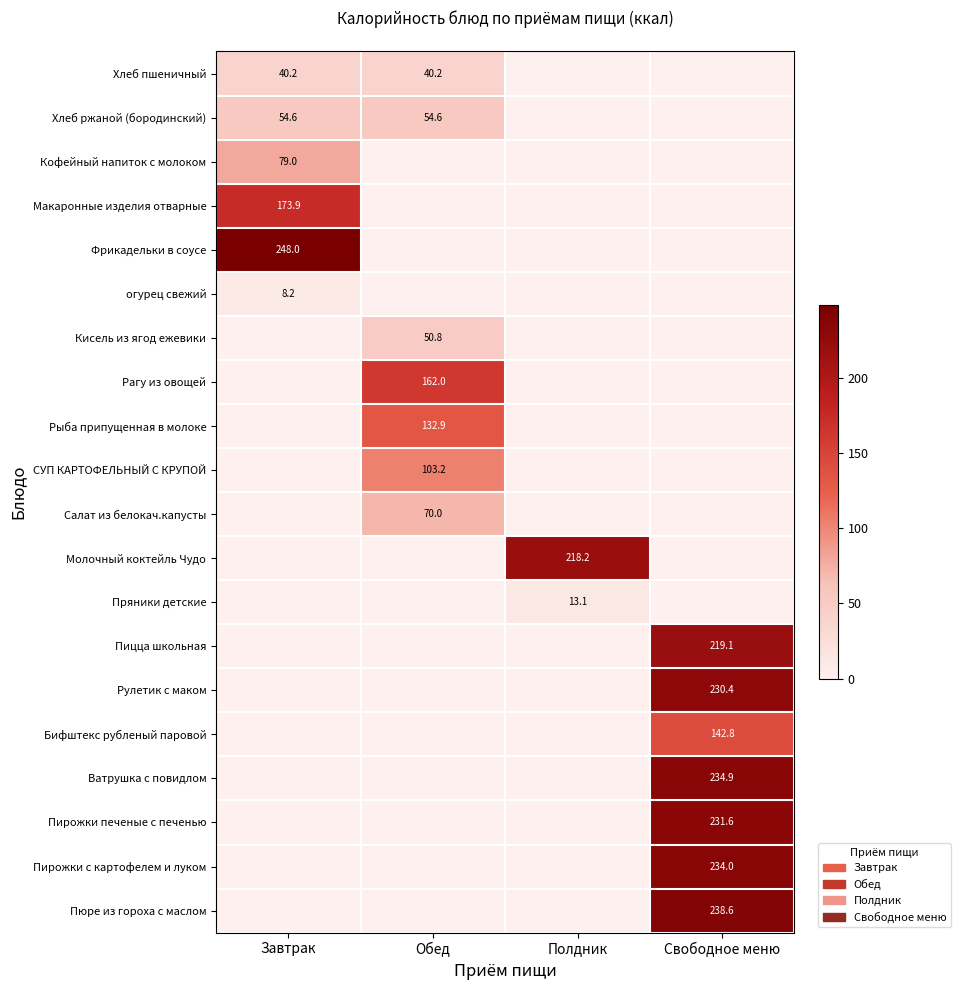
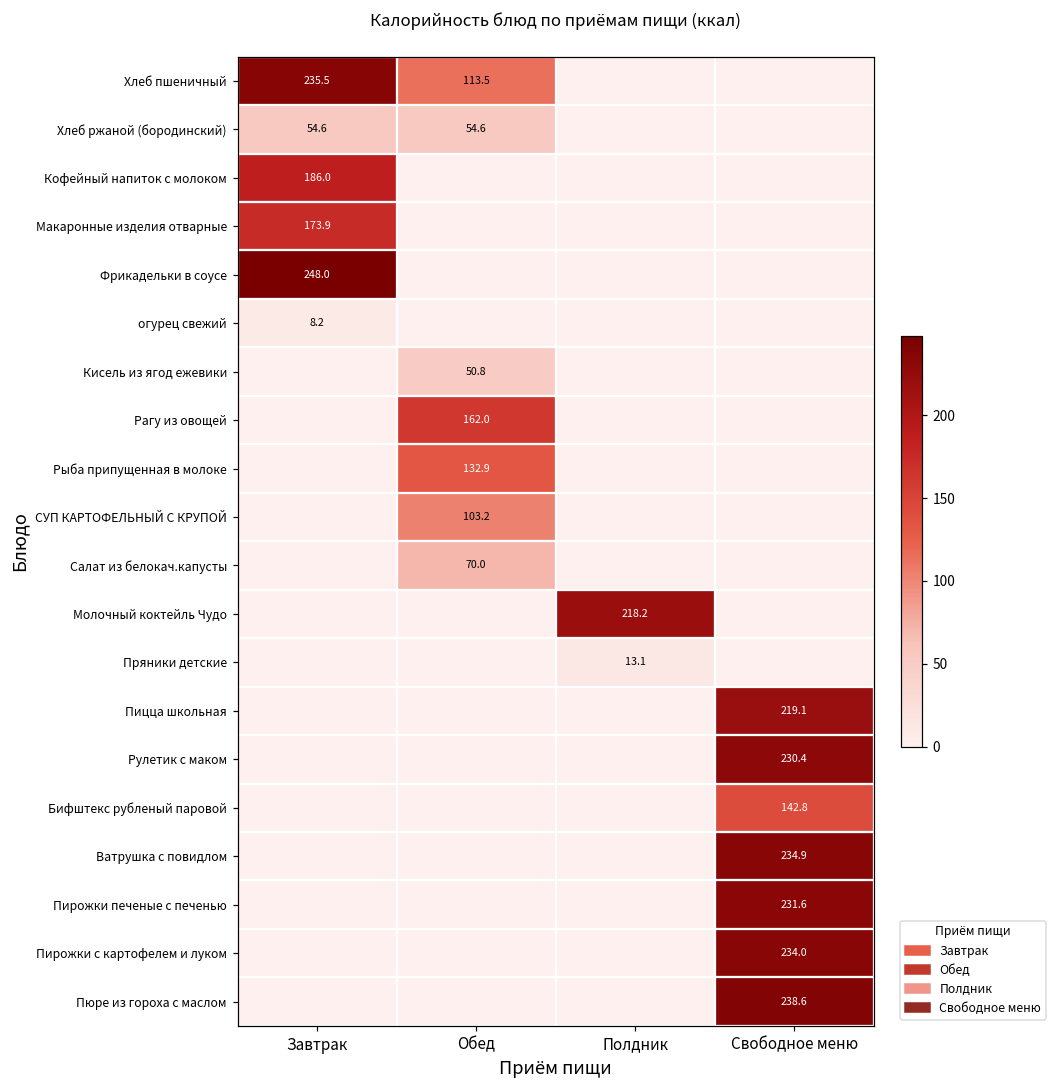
  {
    "Хлеб пшеничный": {
-     "Завтрак": 40.2,
-     "Обед": 40.2
+     "Завтрак": 235.5,
+     "Обед": 113.5
    },
    "Хлеб ржаной (бородинский)": {
      "Завтрак": 54.6,
      "Обед": 54.6
    },
    "Кофейный напиток с молоком": {
-     "Завтрак": 79.0
+     "Завтрак": 186.0
    },
    "Макаронные изделия отварные": {
      "Завтрак": 173.9
    },
    "Фрикадельки в соусе": {
      "Завтрак": 248.0
    },
    "огурец свежий": {
      "Завтрак": 8.2
    },
    "Кисель из ягод ежевики": {
      "Обед": 50.8
    },
    "Рагу из овощей": {
      "Обед": 162.0
    },
    "Рыба припущенная в молоке": {
      "Обед": 132.9
    },
    "СУП КАРТОФЕЛЬНЫЙ С КРУПОЙ": {
      "Обед": 103.2
    },
    "Салат из белокач.капусты": {
      "Обед": 70.0
    },
    "Молочный коктейль Чудо": {
      "Полдник": 218.2
    },
    "Пряники детские": {
      "Полдник": 13.1
    },
    "Пицца школьная": {
      "Свободное меню": 219.1
    },
    "Рулетик с маком": {
      "Свободное меню": 230.4
    },
    "Бифштекс рубленый паровой": {
      "Свободное меню": 142.8
    },
    "Ватрушка с повидлом": {
      "Свободное меню": 234.9
    },
    "Пирожки печеные с печенью": {
      "Свободное меню": 231.6
    },
    "Пирожки с картофелем и луком": {
      "Свободное меню": 234.0
    },
    "Пюре из гороха с маслом": {
      "Свободное меню": 238.6
    }
  }
